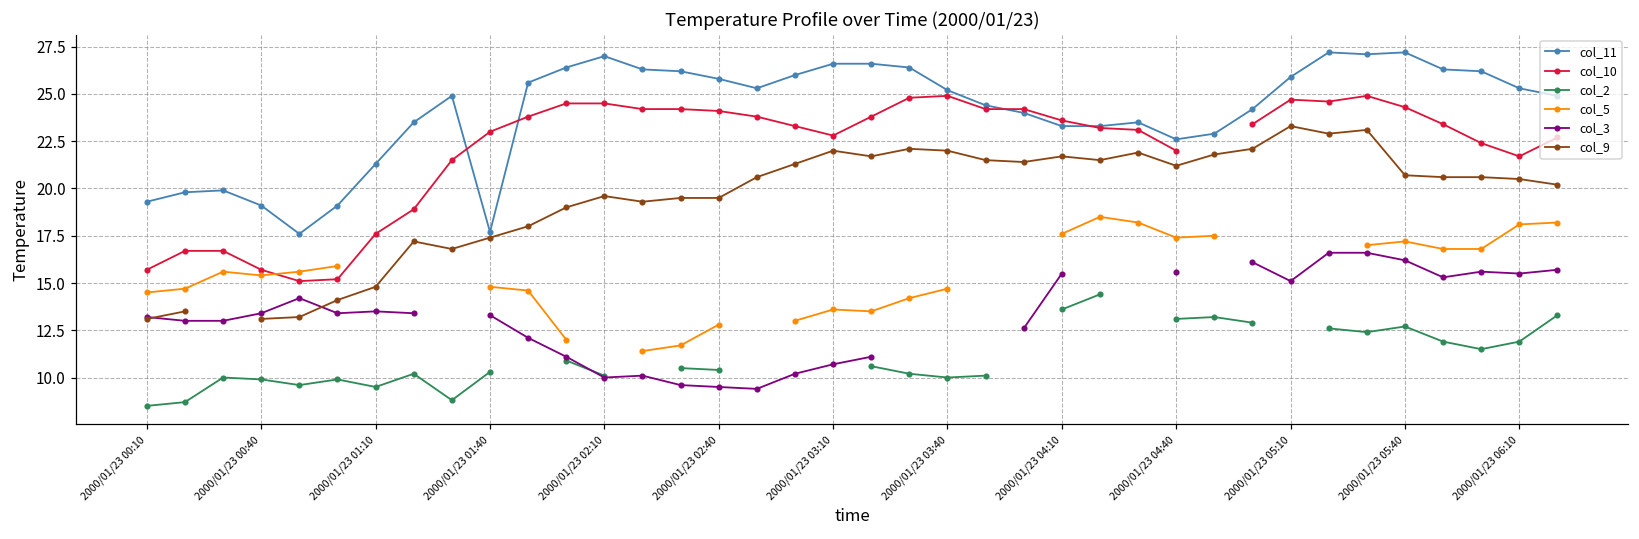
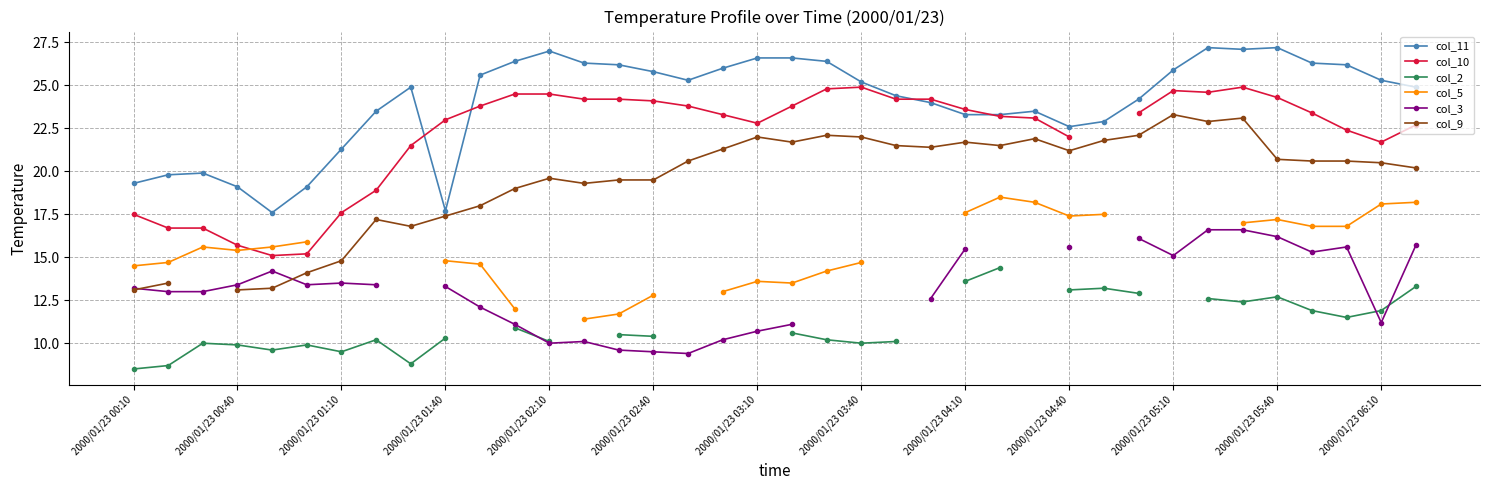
  {
    "col_11": {
      "2000/01/23 00:10": 19.3,
      "2000/01/23 00:40": 19.1,
      "2000/01/23 01:10": 21.3,
      "2000/01/23 01:40": 17.7,
      "2000/01/23 02:10": 27.0,
      "2000/01/23 02:40": 25.8,
      "2000/01/23 03:10": 26.6,
      "2000/01/23 03:40": 25.2,
      "2000/01/23 04:10": 23.3,
      "2000/01/23 04:40": 22.6,
      "2000/01/23 05:10": 25.9,
      "2000/01/23 05:40": 27.2,
      "2000/01/23 06:10": 25.3
    },
    "col_10": {
-     "2000/01/23 00:10": 15.7,
+     "2000/01/23 00:10": 17.5,
      "2000/01/23 00:40": 15.7,
      "2000/01/23 01:10": 17.6,
      "2000/01/23 01:40": 23.0,
      "2000/01/23 02:10": 24.5,
      "2000/01/23 02:40": 24.1,
      "2000/01/23 03:10": 22.8,
      "2000/01/23 03:40": 24.9,
      "2000/01/23 04:10": 23.6,
      "2000/01/23 04:40": 22.0,
      "2000/01/23 05:10": 24.7,
      "2000/01/23 05:40": 24.3,
      "2000/01/23 06:10": 21.7
    },
    "col_2": {
      "2000/01/23 00:10": 8.5,
      "2000/01/23 00:40": 9.9,
      "2000/01/23 01:10": 9.5,
      "2000/01/23 01:40": 10.3,
      "2000/01/23 02:40": 10.4,
      "2000/01/23 03:40": 10.0,
      "2000/01/23 04:10": 13.6,
      "2000/01/23 04:40": 13.1,
      "2000/01/23 05:40": 12.7,
      "2000/01/23 06:10": 11.9
    },
    "col_5": {
      "2000/01/23 00:10": 14.5,
      "2000/01/23 00:40": 15.4,
      "2000/01/23 01:40": 14.8,
      "2000/01/23 02:40": 12.8,
      "2000/01/23 03:10": 13.6,
      "2000/01/23 03:40": 14.7,
      "2000/01/23 04:10": 17.6,
      "2000/01/23 04:40": 17.4,
      "2000/01/23 05:40": 17.2,
      "2000/01/23 06:10": 18.1
    },
    "col_3": {
      "2000/01/23 00:40": 13.4,
      "2000/01/23 01:10": 13.5,
      "2000/01/23 01:40": 13.3,
      "2000/01/23 02:40": 9.5,
      "2000/01/23 03:10": 10.7,
      "2000/01/23 04:10": 15.5,
      "2000/01/23 04:40": 15.6,
      "2000/01/23 05:10": 15.1,
      "2000/01/23 05:40": 16.2,
-     "2000/01/23 06:10": 15.5
+     "2000/01/23 06:10": 11.2
    },
    "col_9": {
      "2000/01/23 00:40": 13.1,
      "2000/01/23 01:10": 14.8,
      "2000/01/23 01:40": 17.4,
      "2000/01/23 02:10": 19.6,
      "2000/01/23 02:40": 19.5,
      "2000/01/23 03:10": 22.0,
      "2000/01/23 03:40": 22.0,
      "2000/01/23 04:10": 21.7,
      "2000/01/23 04:40": 21.2,
      "2000/01/23 05:10": 23.3,
      "2000/01/23 05:40": 20.7,
      "2000/01/23 06:10": 20.5
    }
  }
